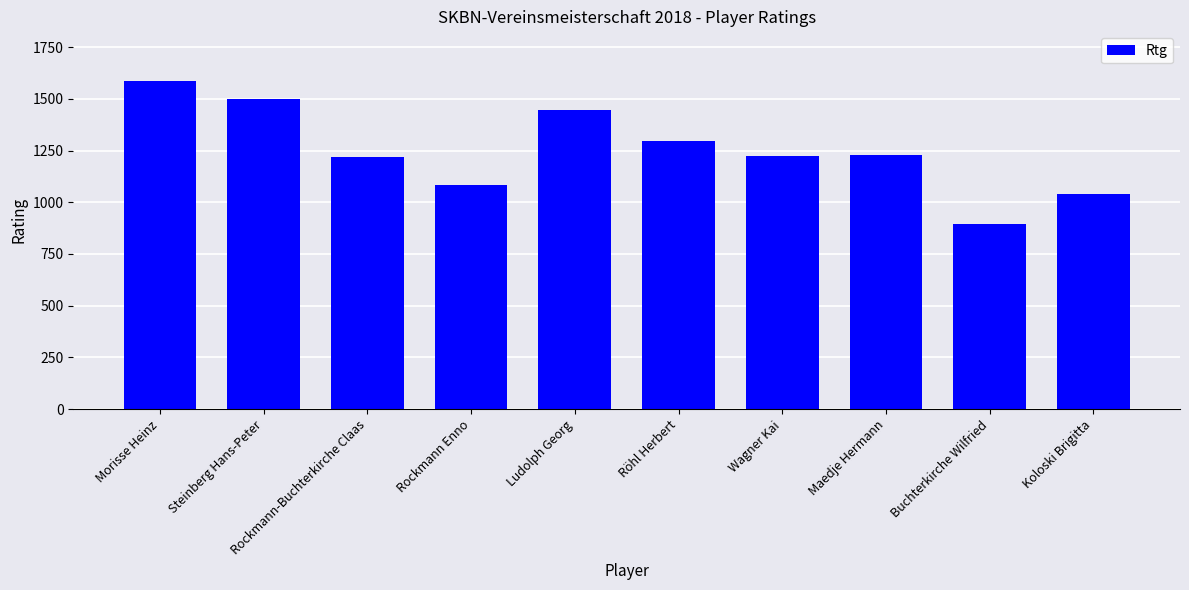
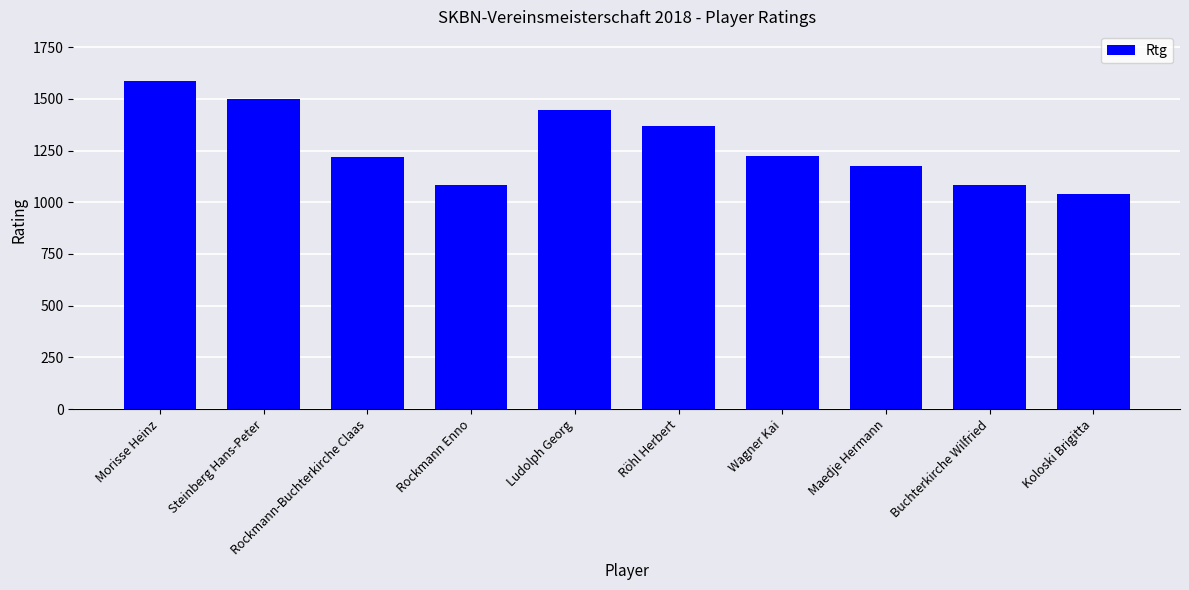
  {
    "Morisse Heinz": 1590,
    "Steinberg Hans-Peter": 1500,
    "Rockmann-Buchterkirche Claas": 1220,
    "Rockmann Enno": 1080,
    "Ludolph Georg": 1450,
-   "Röhl Herbert": 1300,
+   "Röhl Herbert": 1370,
    "Wagner Kai": 1230,
-   "Maedje Hermann": 1230,
-   "Buchterkirche Wilfried": 890,
+   "Maedje Hermann": 1180,
+   "Buchterkirche Wilfried": 1080,
    "Koloski Brigitta": 1040
  }
